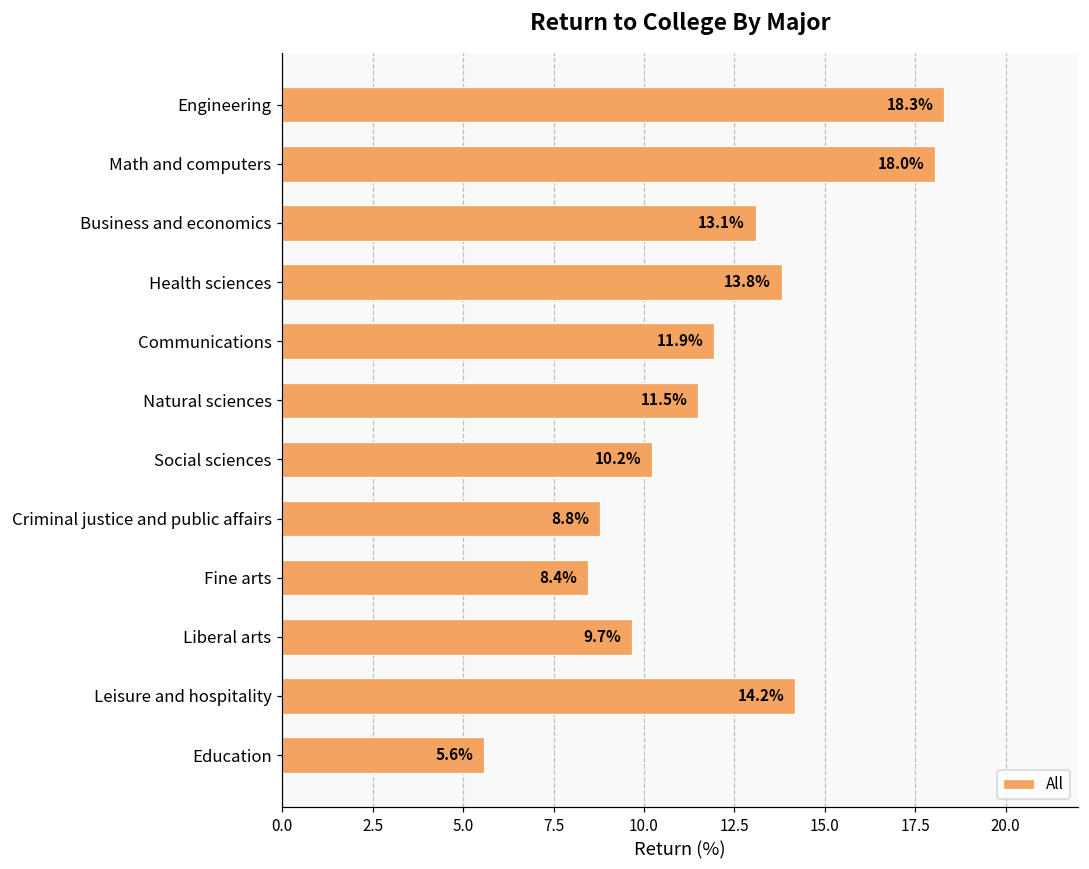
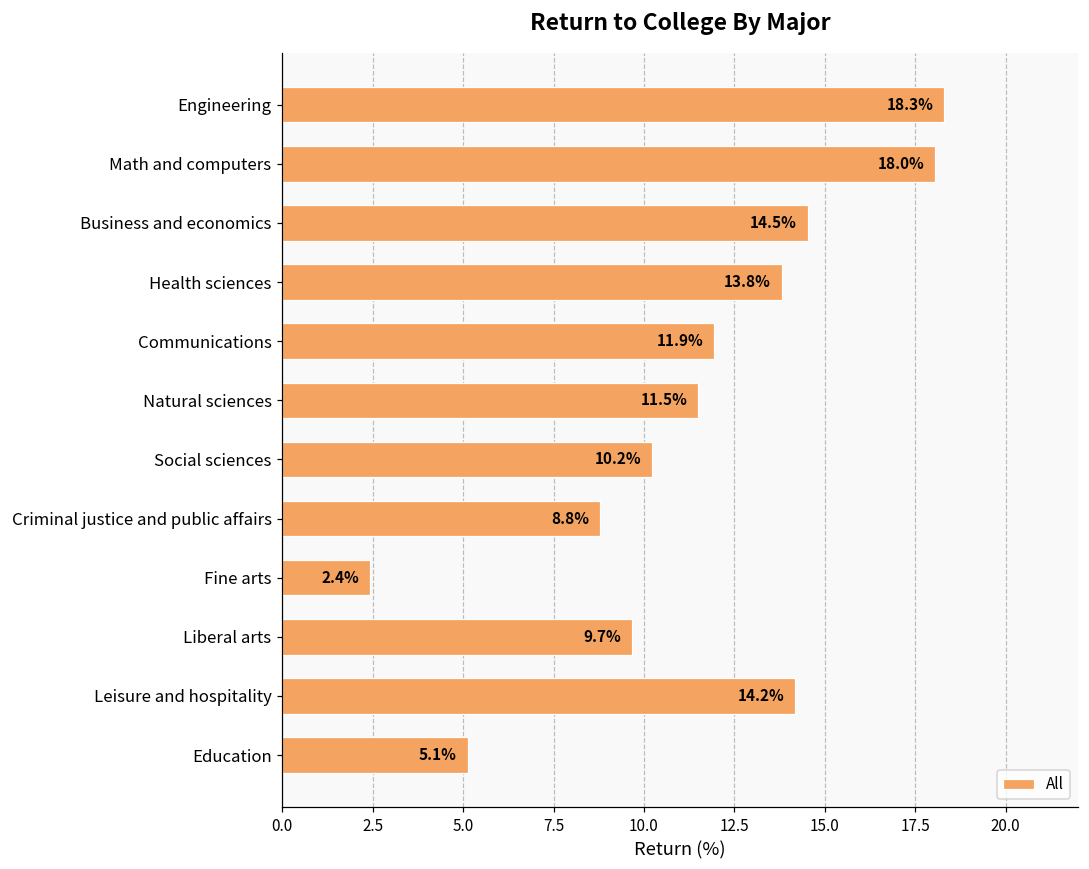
  {
    "Engineering": "18.3%",
    "Math and computers": "18.0%",
-   "Business and economics": "13.1%",
+   "Business and economics": "14.5%",
    "Health sciences": "13.8%",
    "Communications": "11.9%",
    "Natural sciences": "11.5%",
    "Social sciences": "10.2%",
    "Criminal justice and public affairs": "8.8%",
-   "Fine arts": "8.4%",
+   "Fine arts": "2.4%",
    "Liberal arts": "9.7%",
    "Leisure and hospitality": "14.2%",
-   "Education": "5.6%"
+   "Education": "5.1%"
  }
